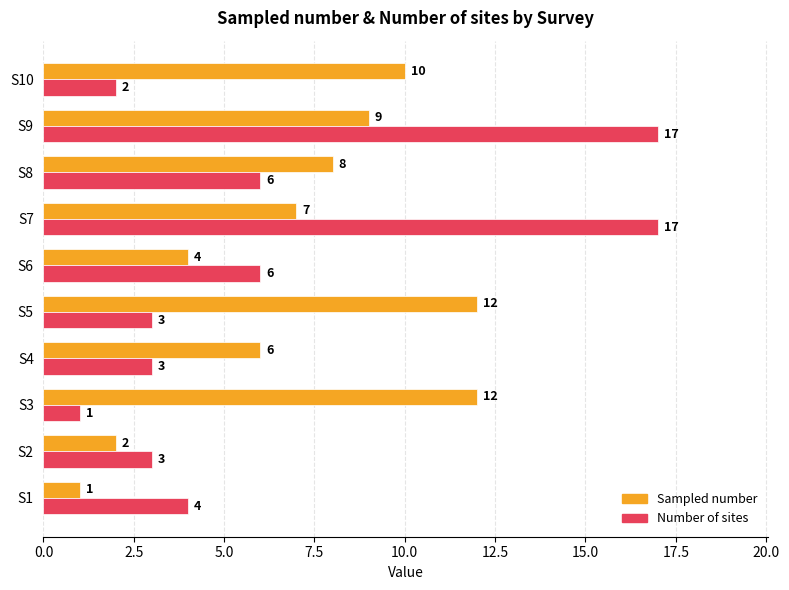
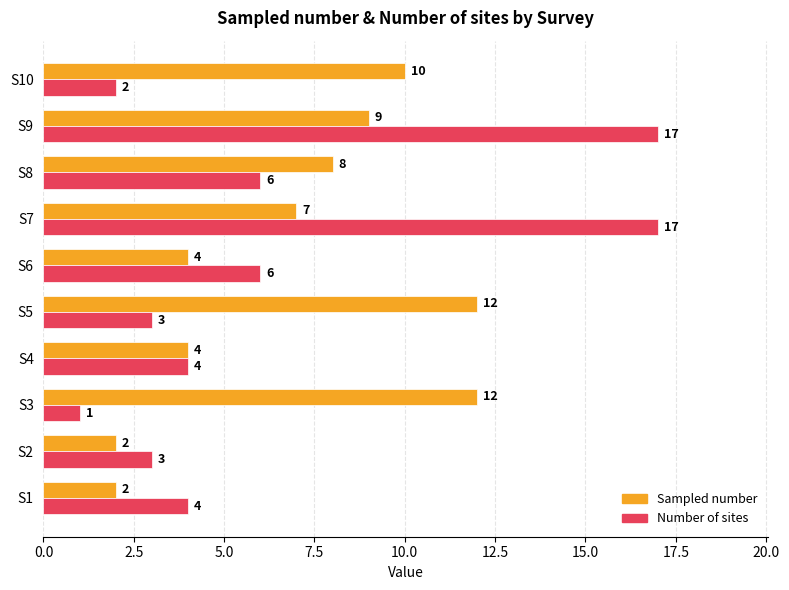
  {
    "Sampled number": {
      "S10": 10,
      "S9": 9,
      "S8": 8,
      "S7": 7,
      "S6": 4,
      "S5": 12,
-     "S4": 6,
+     "S4": 4,
      "S3": 12,
      "S2": 2,
-     "S1": 1
+     "S1": 2
    },
    "Number of sites": {
      "S10": 2,
      "S9": 17,
      "S8": 6,
      "S7": 17,
      "S6": 6,
      "S5": 3,
-     "S4": 3,
+     "S4": 4,
      "S3": 1,
      "S2": 3,
      "S1": 4
    }
  }
